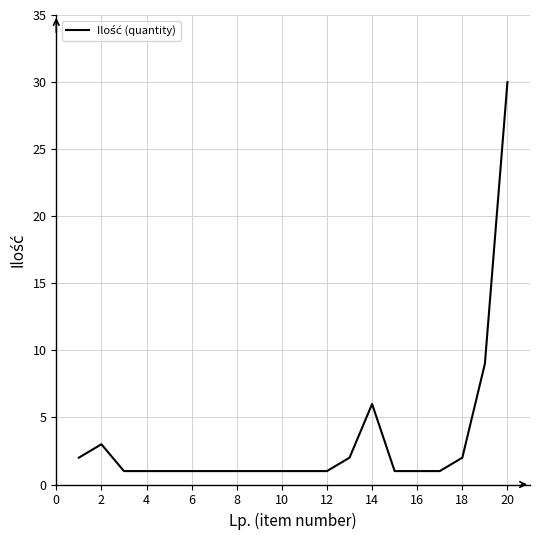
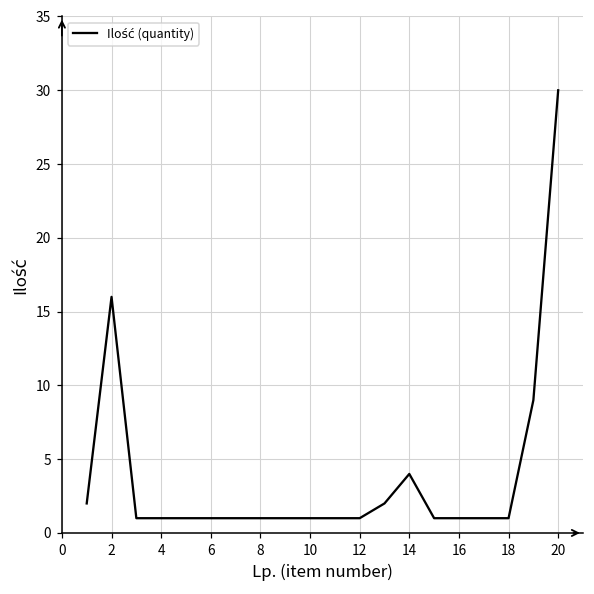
  {
-   "2": 3,
+   "2": 16,
    "4": 1,
    "6": 1,
    "8": 1,
    "10": 1,
    "12": 1,
-   "14": 6,
+   "14": 4,
    "16": 1,
-   "18": 2,
+   "18": 1,
    "20": 30
  }
